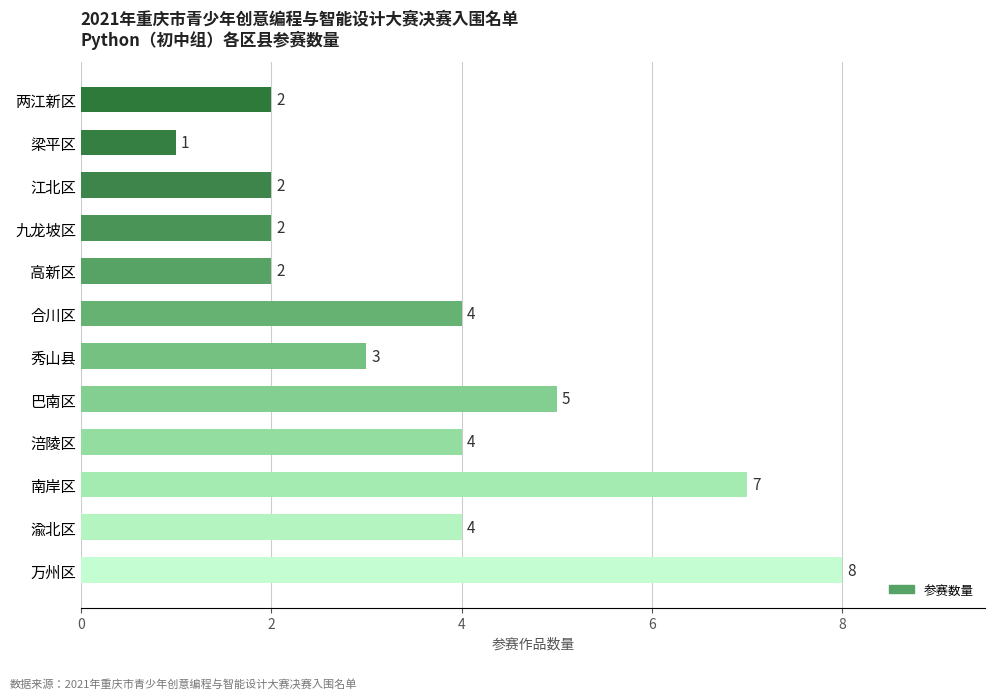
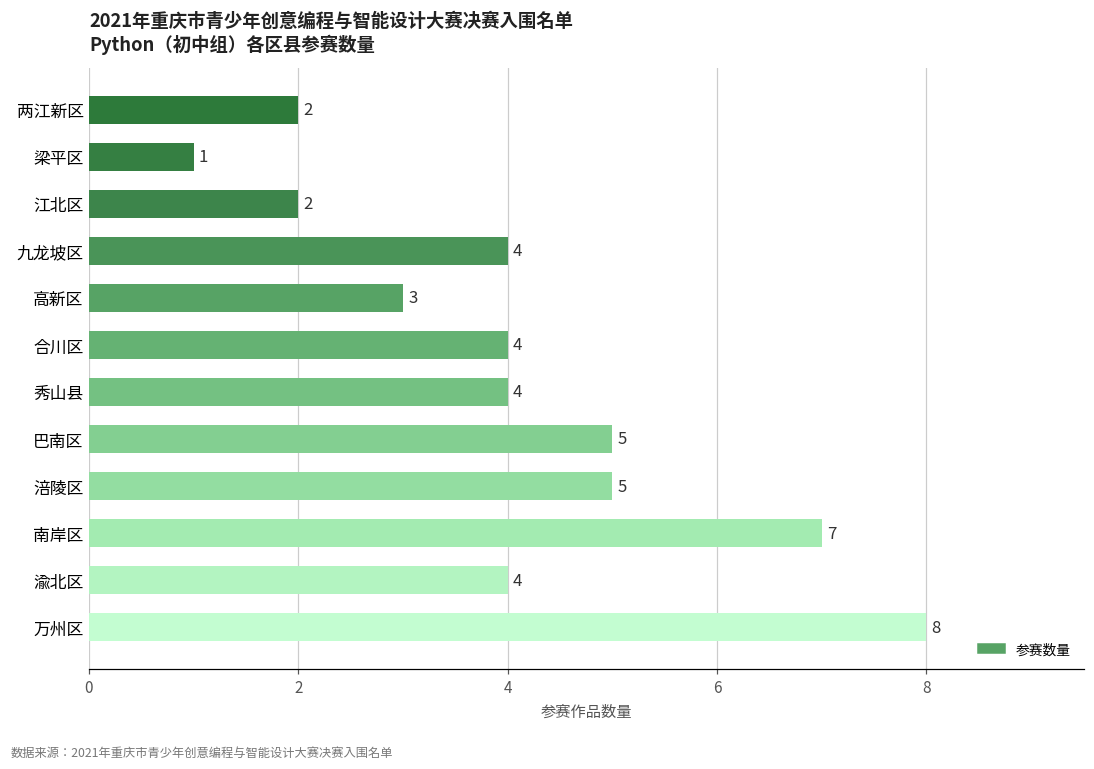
  {
    "两江新区": 2,
    "梁平区": 1,
    "江北区": 2,
-   "九龙坡区": 2,
-   "高新区": 2,
+   "九龙坡区": 4,
+   "高新区": 3,
    "合川区": 4,
-   "秀山县": 3,
+   "秀山县": 4,
    "巴南区": 5,
-   "涪陵区": 4,
+   "涪陵区": 5,
    "南岸区": 7,
    "渝北区": 4,
    "万州区": 8
  }
